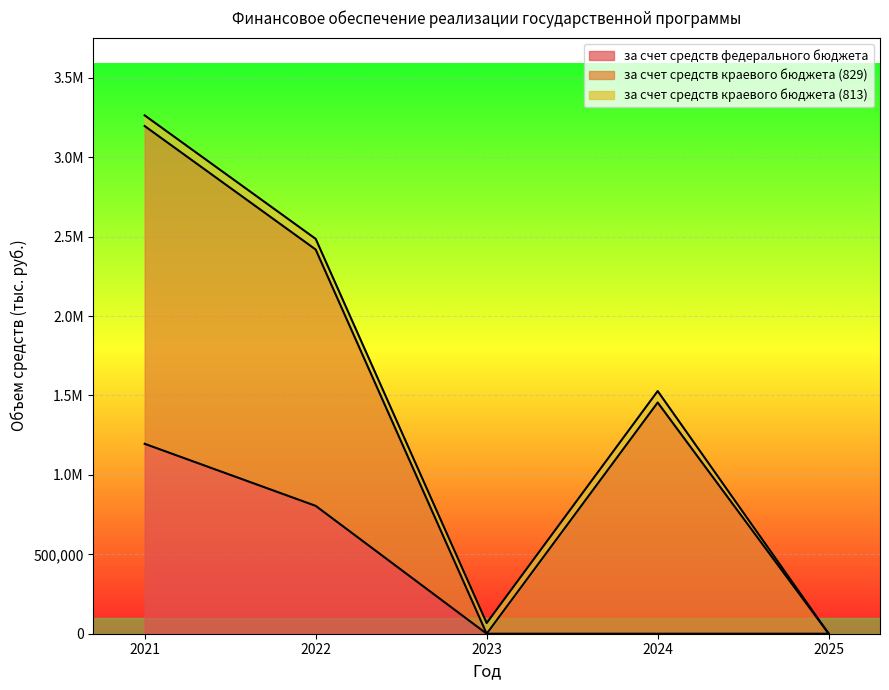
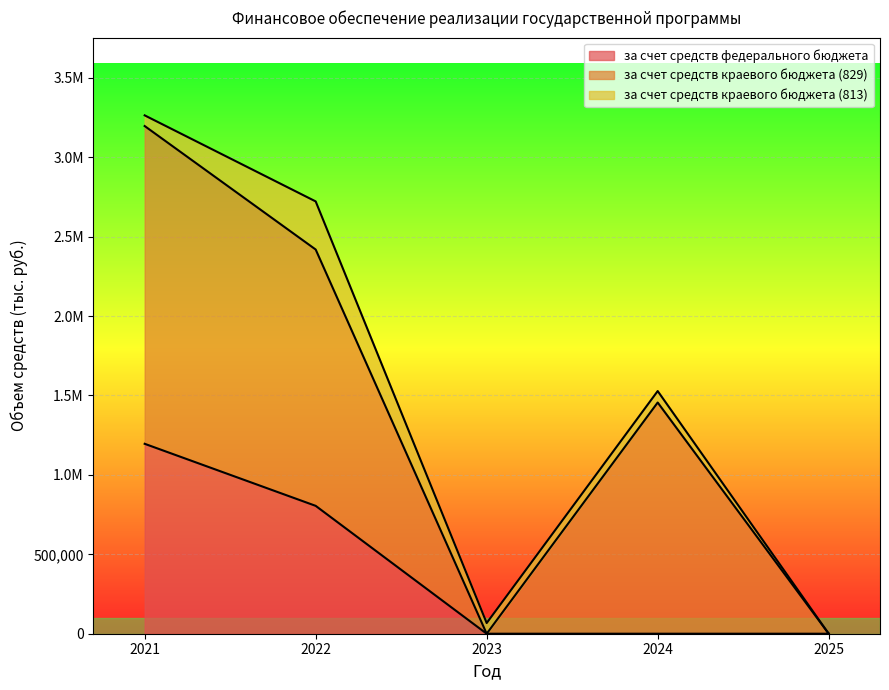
  {
    "за счет средств краевого бюджета (813)": {
      "2021": "70,000",
-     "2022": "70,000",
+     "2022": "300,000",
      "2024": "70,000"
    }
  }
